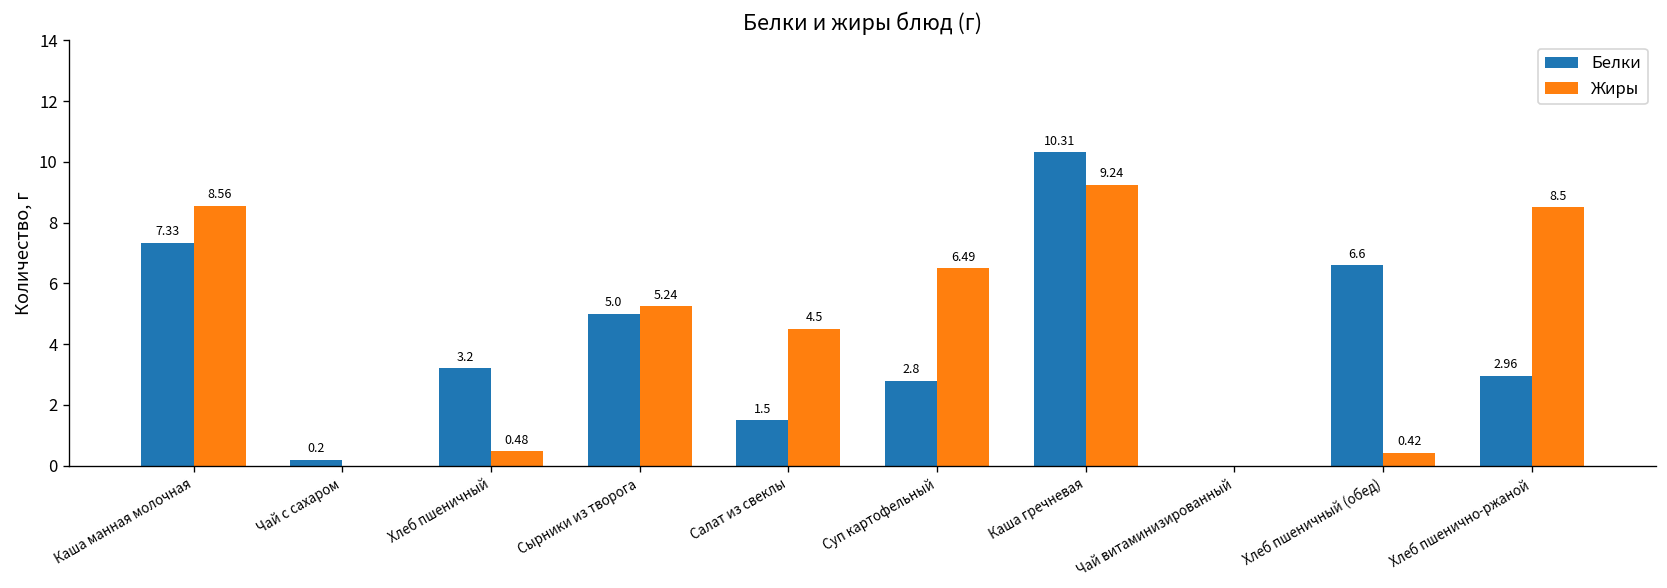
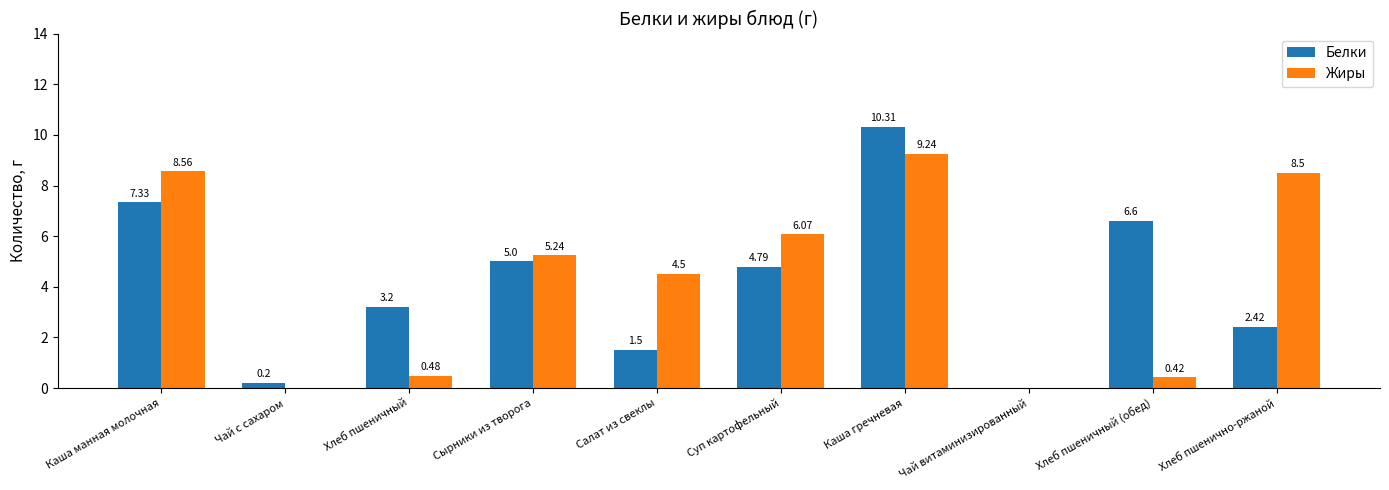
  {
    "Белки": {
      "Каша манная молочная": 7.33,
      "Чай с сахаром": 0.2,
      "Хлеб пшеничный": 3.2,
      "Сырники из творога": 5.0,
      "Салат из свеклы": 1.5,
-     "Суп картофельный": 2.8,
+     "Суп картофельный": 4.79,
      "Каша гречневая": 10.31,
      "Хлеб пшеничный (обед)": 6.6,
-     "Хлеб пшенично-ржаной": 2.96
+     "Хлеб пшенично-ржаной": 2.42
    },
    "Жиры": {
      "Каша манная молочная": 8.56,
      "Хлеб пшеничный": 0.48,
      "Сырники из творога": 5.24,
      "Салат из свеклы": 4.5,
-     "Суп картофельный": 6.49,
+     "Суп картофельный": 6.07,
      "Каша гречневая": 9.24,
      "Хлеб пшеничный (обед)": 0.42,
      "Хлеб пшенично-ржаной": 8.5
    }
  }
